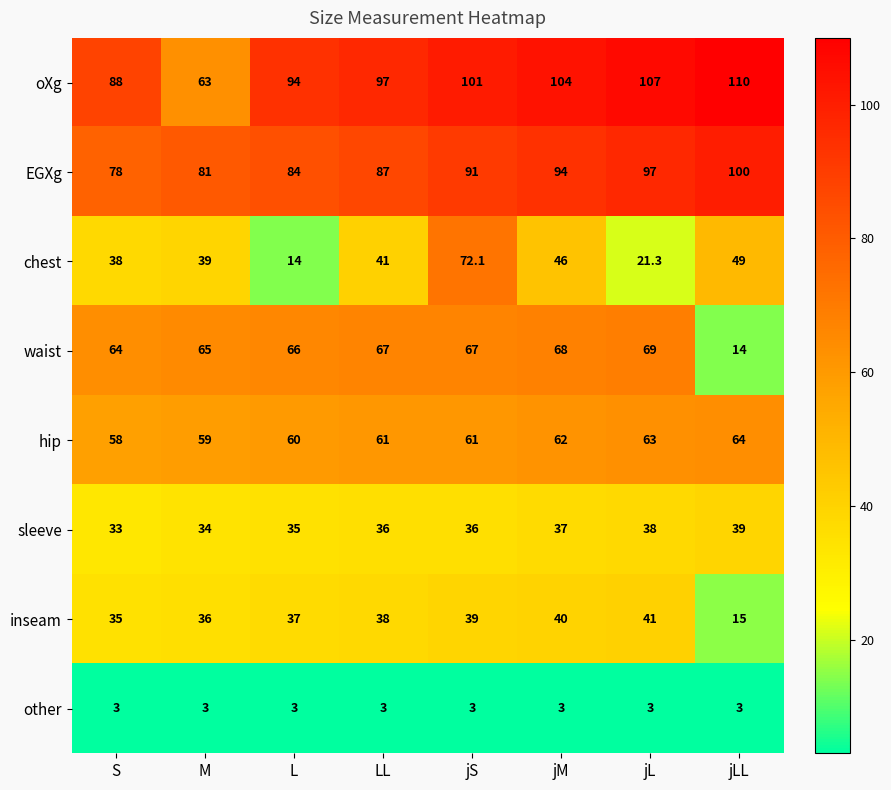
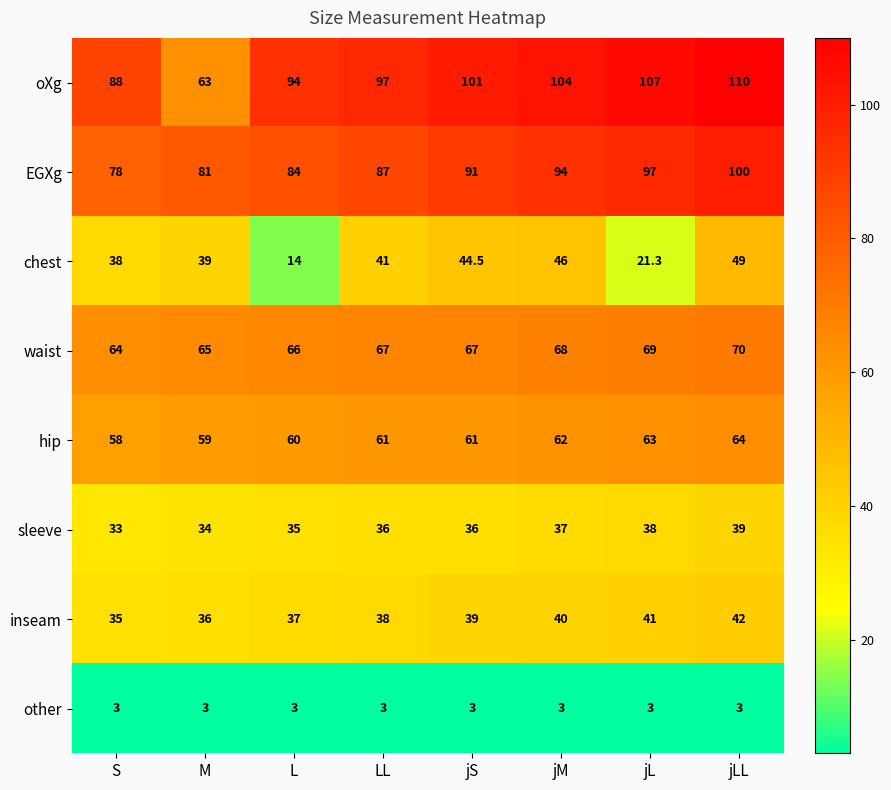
  {
    "oXg": {
      "S": 88,
      "M": 63,
      "L": 94,
      "LL": 97,
      "jS": 101,
      "jM": 104,
      "jL": 107,
      "jLL": 110
    },
    "EGXg": {
      "S": 78,
      "M": 81,
      "L": 84,
      "LL": 87,
      "jS": 91,
      "jM": 94,
      "jL": 97,
      "jLL": 100
    },
    "chest": {
      "S": 38,
      "M": 39,
      "L": 14,
      "LL": 41,
-     "jS": 72.1,
+     "jS": 44.5,
      "jM": 46,
      "jL": 21.3,
      "jLL": 49
    },
    "waist": {
      "S": 64,
      "M": 65,
      "L": 66,
      "LL": 67,
      "jS": 67,
      "jM": 68,
      "jL": 69,
-     "jLL": 14
+     "jLL": 70
    },
    "hip": {
      "S": 58,
      "M": 59,
      "L": 60,
      "LL": 61,
      "jS": 61,
      "jM": 62,
      "jL": 63,
      "jLL": 64
    },
    "sleeve": {
      "S": 33,
      "M": 34,
      "L": 35,
      "LL": 36,
      "jS": 36,
      "jM": 37,
      "jL": 38,
      "jLL": 39
    },
    "inseam": {
      "S": 35,
      "M": 36,
      "L": 37,
      "LL": 38,
      "jS": 39,
      "jM": 40,
      "jL": 41,
-     "jLL": 15
+     "jLL": 42
    },
    "other": {
      "S": 3,
      "M": 3,
      "L": 3,
      "LL": 3,
      "jS": 3,
      "jM": 3,
      "jL": 3,
      "jLL": 3
    }
  }
